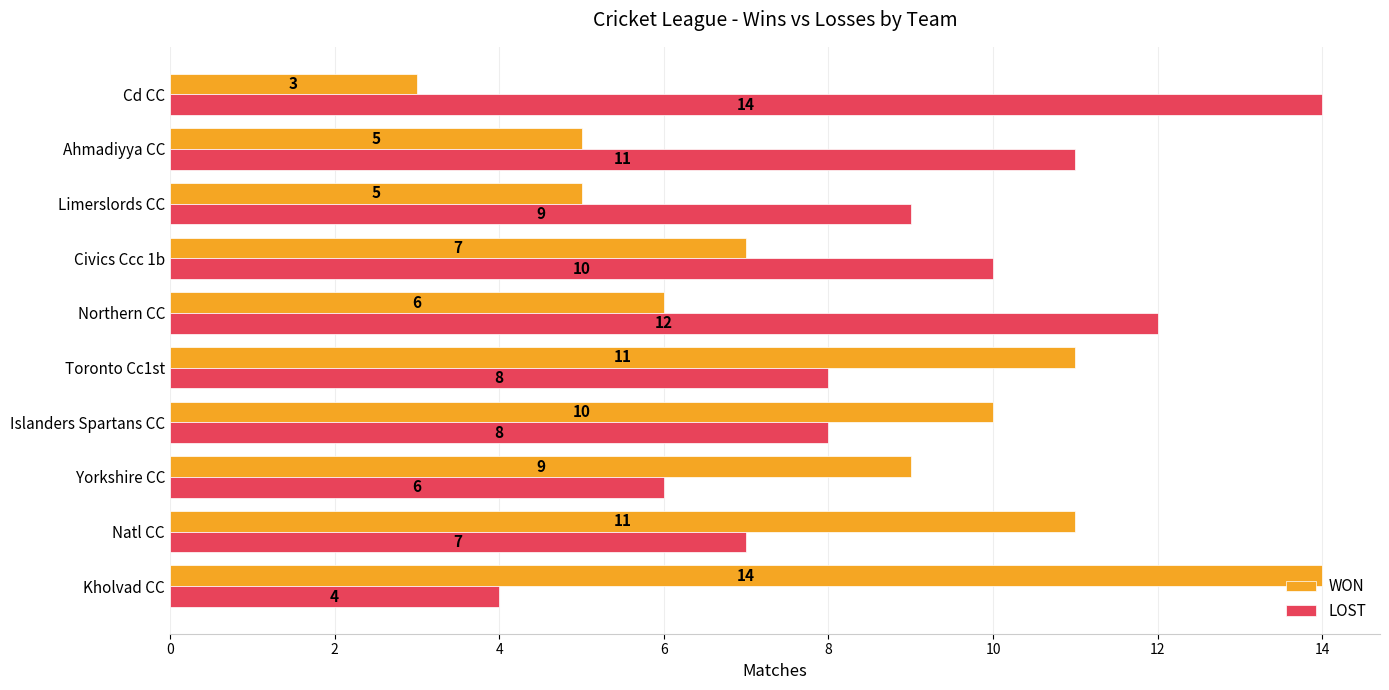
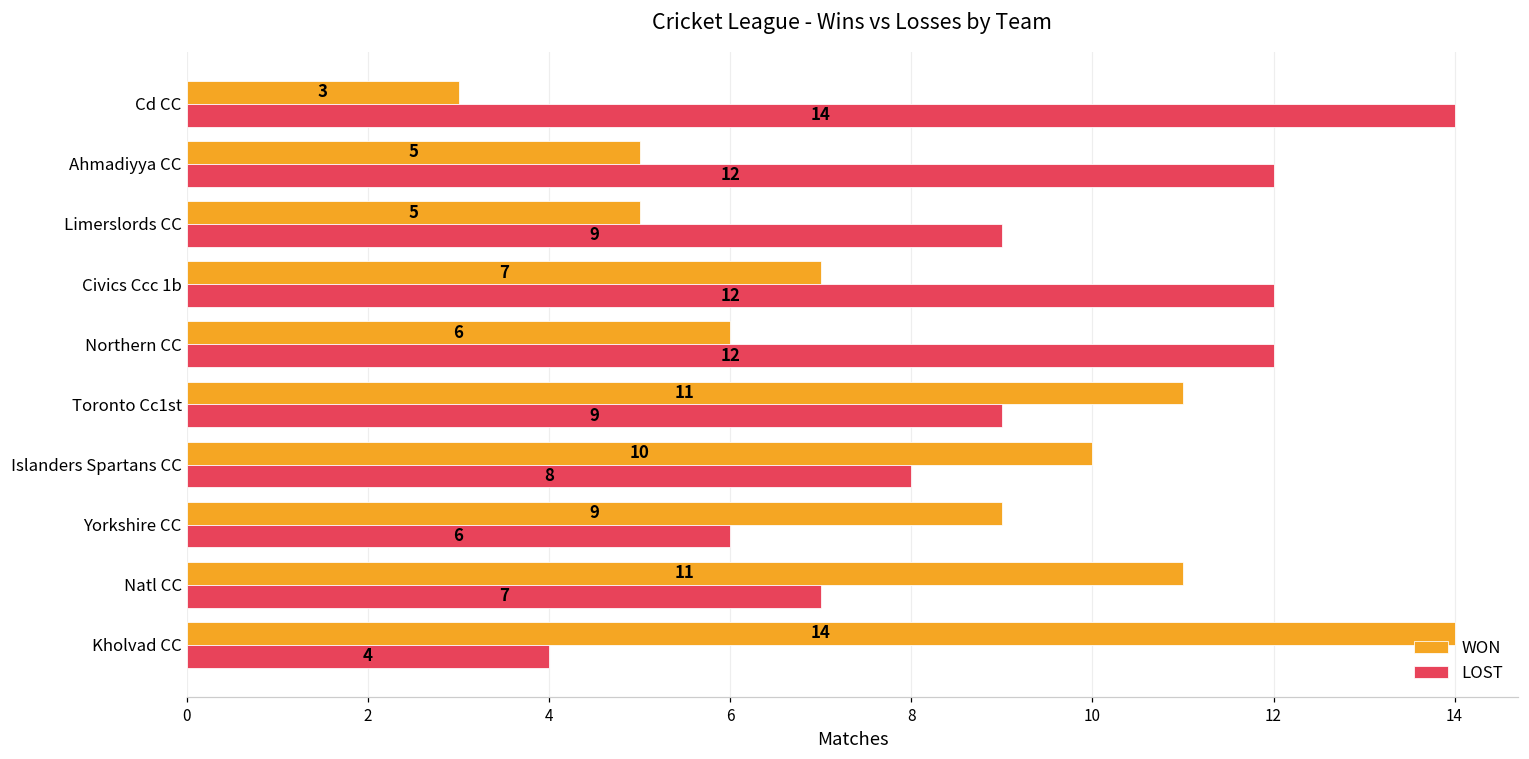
  {
    "WON": {
      "Cd CC": 3,
      "Ahmadiyya CC": 5,
      "Limerslords CC": 5,
      "Civics Ccc 1b": 7,
      "Northern CC": 6,
      "Toronto Cc1st": 11,
      "Islanders Spartans CC": 10,
      "Yorkshire CC": 9,
      "Natl CC": 11,
      "Kholvad CC": 14
    },
    "LOST": {
      "Cd CC": 14,
-     "Ahmadiyya CC": 11,
+     "Ahmadiyya CC": 12,
      "Limerslords CC": 9,
-     "Civics Ccc 1b": 10,
+     "Civics Ccc 1b": 12,
      "Northern CC": 12,
-     "Toronto Cc1st": 8,
+     "Toronto Cc1st": 9,
      "Islanders Spartans CC": 8,
      "Yorkshire CC": 6,
      "Natl CC": 7,
      "Kholvad CC": 4
    }
  }
